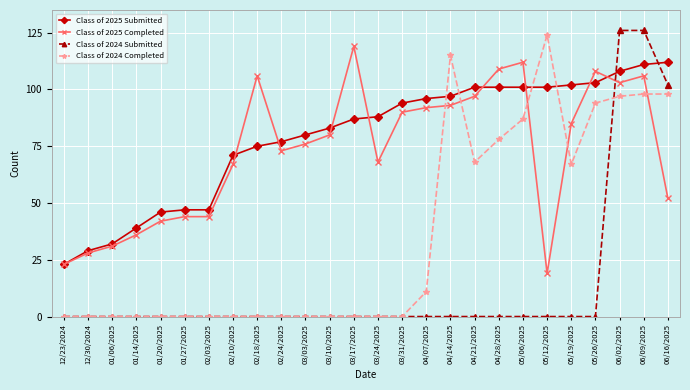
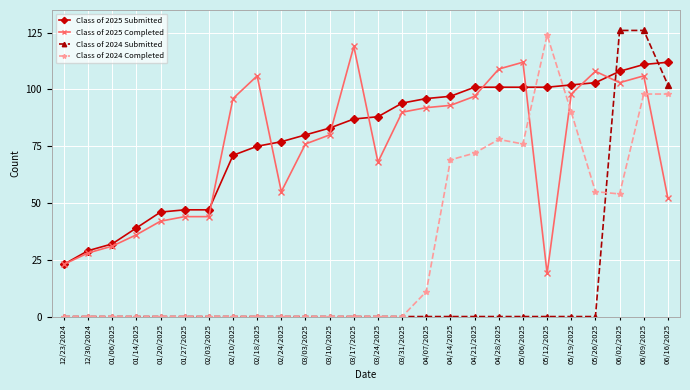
  {
    "Class of 2025 Completed": {
      "01/14/2025": 36,
      "01/20/2025": 42,
      "01/27/2025": 44,
      "02/03/2025": 44,
-     "02/10/2025": 67,
+     "02/10/2025": 96,
      "02/18/2025": 106,
-     "02/24/2025": 73,
+     "02/24/2025": 55,
      "03/03/2025": 76,
      "03/10/2025": 80,
      "03/17/2025": 119,
      "03/24/2025": 68,
      "03/31/2025": 90,
      "04/07/2025": 92,
      "04/14/2025": 93,
      "04/21/2025": 97,
      "04/28/2025": 109,
      "05/06/2025": 112,
      "05/12/2025": 19,
-     "05/19/2025": 85,
+     "05/19/2025": 98,
      "05/26/2025": 108,
      "06/02/2025": 103,
      "06/09/2025": 106,
      "06/16/2025": 52
    },
    "Class of 2024 Completed": {
      "04/07/2025": 11,
-     "04/14/2025": 115,
-     "04/21/2025": 68,
+     "04/14/2025": 69,
+     "04/21/2025": 72,
      "04/28/2025": 78,
-     "05/06/2025": 87,
+     "05/06/2025": 76,
      "05/12/2025": 124,
-     "05/19/2025": 67,
-     "05/26/2025": 94,
-     "06/02/2025": 97,
+     "05/19/2025": 90,
+     "05/26/2025": 55,
+     "06/02/2025": 54,
      "06/09/2025": 98,
      "06/16/2025": 98
    }
  }
